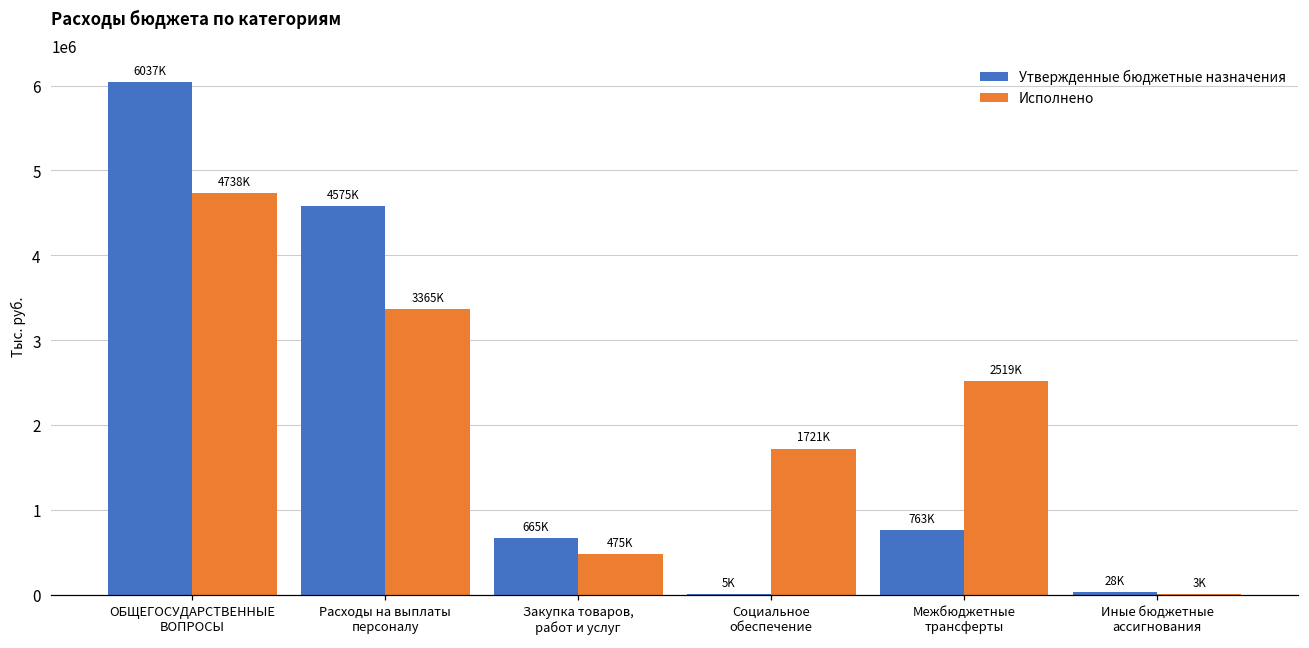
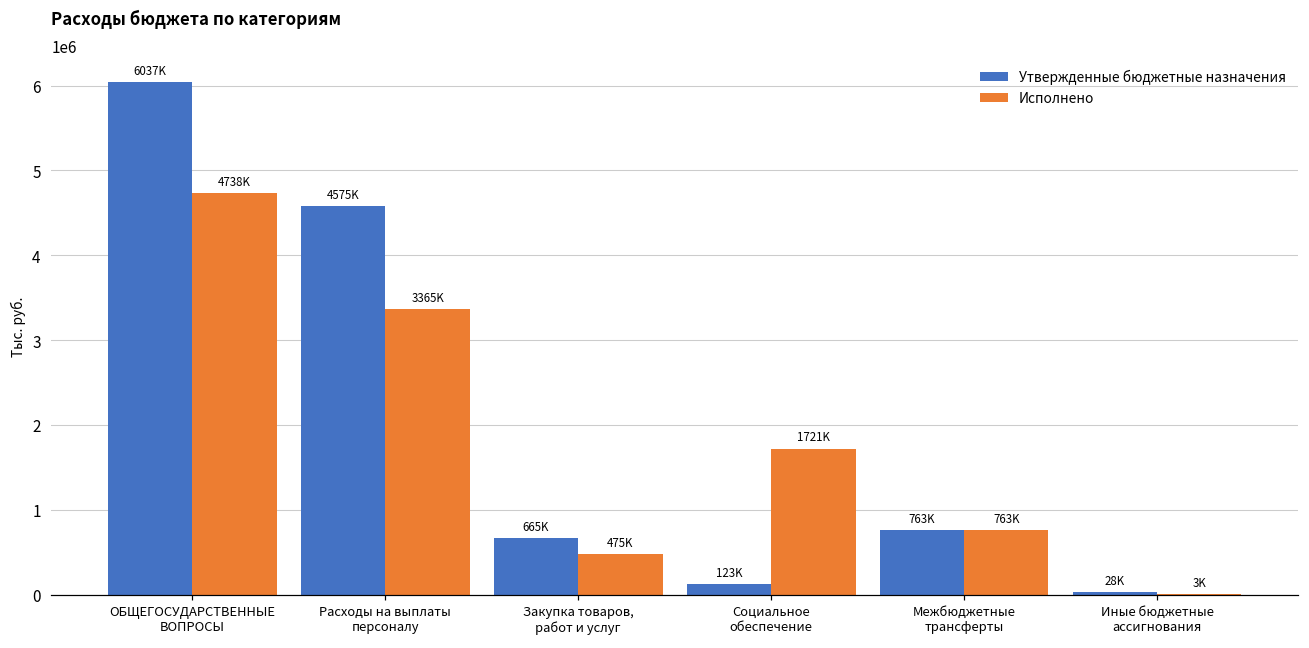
  {
    "Утвержденные бюджетные назначения": {
      "ОБЩЕГОСУДАРСТВЕННЫЕ ВОПРОСЫ": "6037K",
      "Расходы на выплаты персоналу": "4575K",
      "Закупка товаров, работ и услуг": "665K",
-     "Социальное обеспечение": "5K",
+     "Социальное обеспечение": "123K",
      "Межбюджетные трансферты": "763K",
      "Иные бюджетные ассигнования": "28K"
    },
    "Исполнено": {
      "ОБЩЕГОСУДАРСТВЕННЫЕ ВОПРОСЫ": "4738K",
      "Расходы на выплаты персоналу": "3365K",
      "Закупка товаров, работ и услуг": "475K",
      "Социальное обеспечение": "1721K",
-     "Межбюджетные трансферты": "2519K",
+     "Межбюджетные трансферты": "763K",
      "Иные бюджетные ассигнования": "3K"
    }
  }
